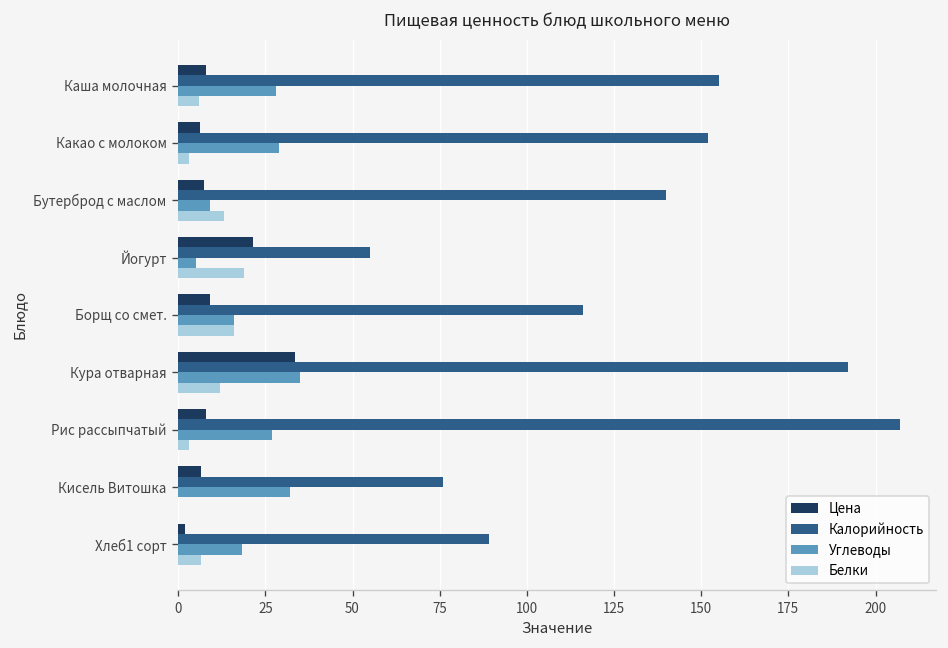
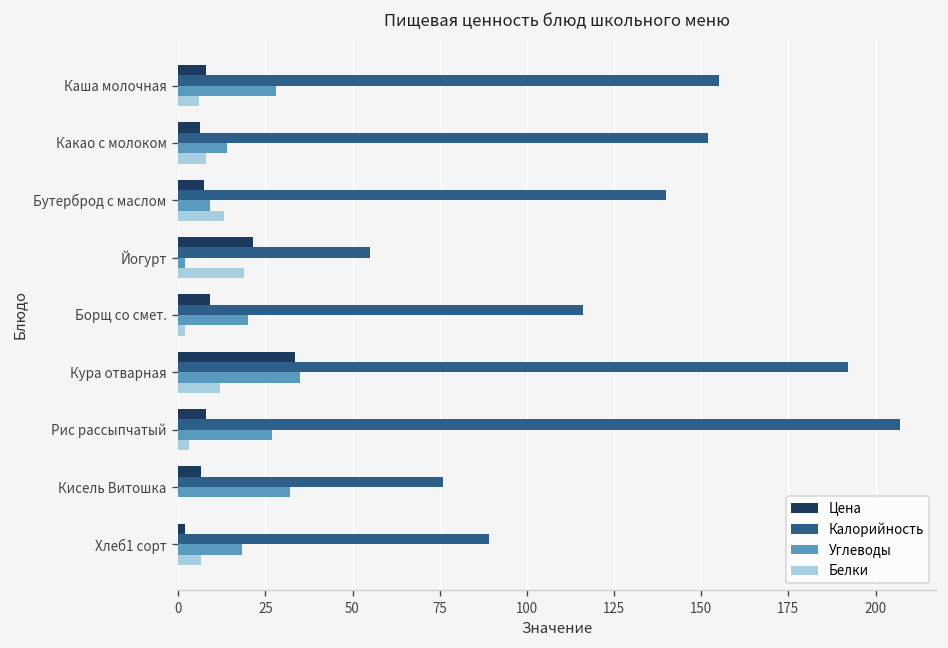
  {
    "Углеводы": {
      "Каша молочная": 28,
-     "Какао с молоком": 29,
+     "Какао с молоком": 14,
      "Бутерброд с маслом": 9,
-     "Йогурт": 5,
-     "Борщ со смет.": 16,
+     "Йогурт": 2,
+     "Борщ со смет.": 20,
      "Кура отварная": 35,
      "Рис рассыпчатый": 27,
      "Кисель Витошка": 32,
      "Хлеб1 сорт": 18
    },
    "Белки": {
      "Каша молочная": 6,
-     "Какао с молоком": 3,
+     "Какао с молоком": 8,
      "Бутерброд с маслом": 13,
      "Йогурт": 19,
-     "Борщ со смет.": 16,
+     "Борщ со смет.": 2,
      "Кура отварная": 12,
      "Рис рассыпчатый": 3,
      "Кисель Витошка": 0,
      "Хлеб1 сорт": 7
    }
  }
